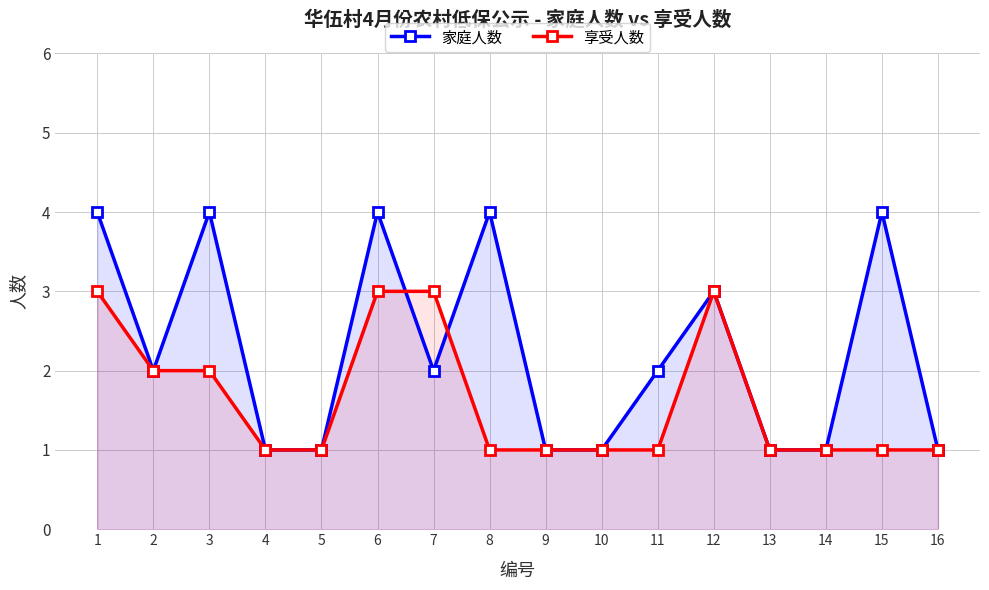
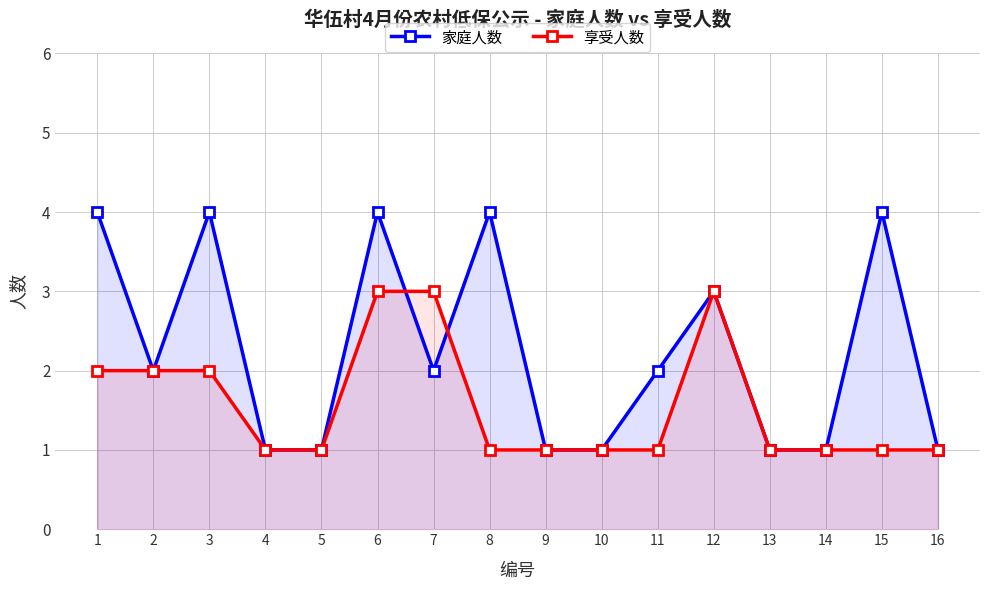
  {
    "家庭人数": {
      "1": 4,
      "3": 4,
      "6": 4,
      "7": 2,
      "8": 4,
      "11": 2,
      "15": 4
    },
    "享受人数": {
-     "1": 3,
+     "1": 2,
      "3": 2,
      "6": 3,
      "7": 3,
      "8": 1,
      "11": 1,
      "15": 1
    }
  }
